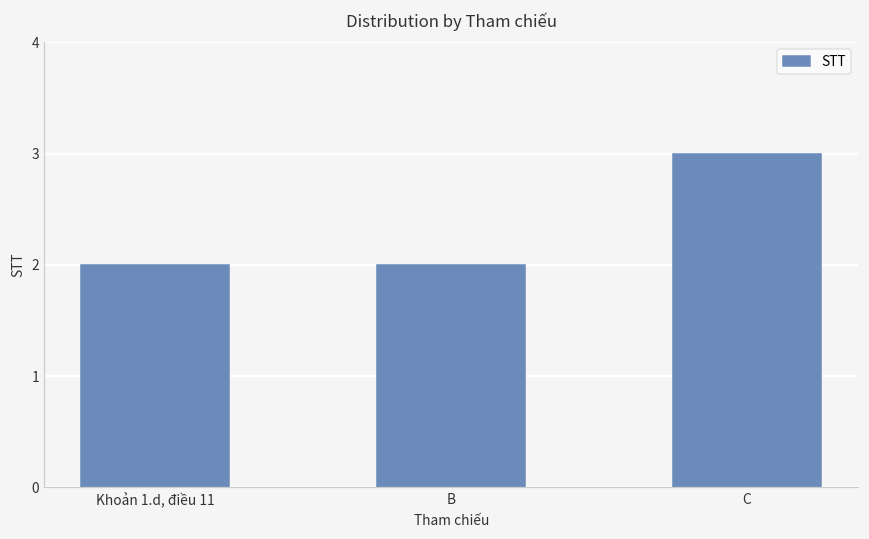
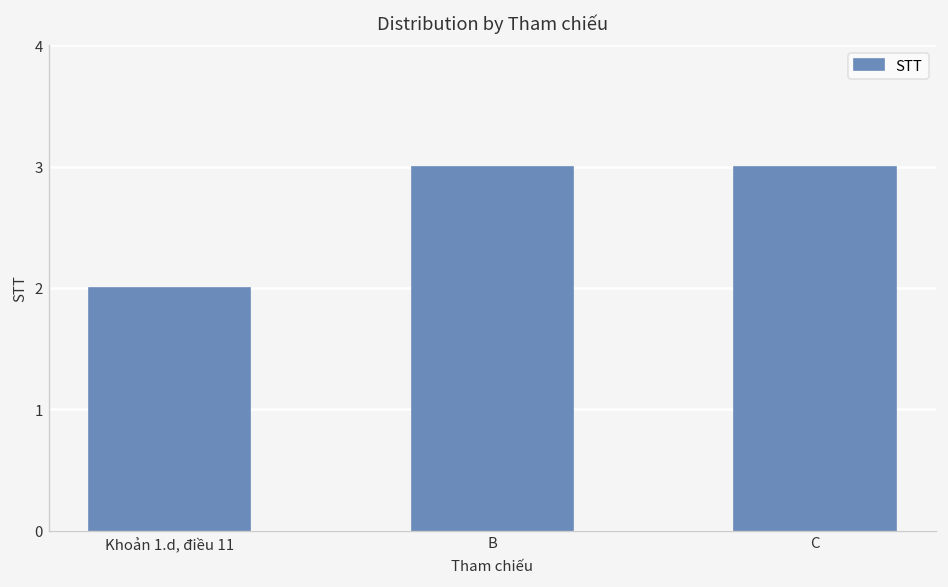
  {
    "Khoản 1.d, điều 11": 2,
-   "B": 2,
+   "B": 3,
    "C": 3
  }
